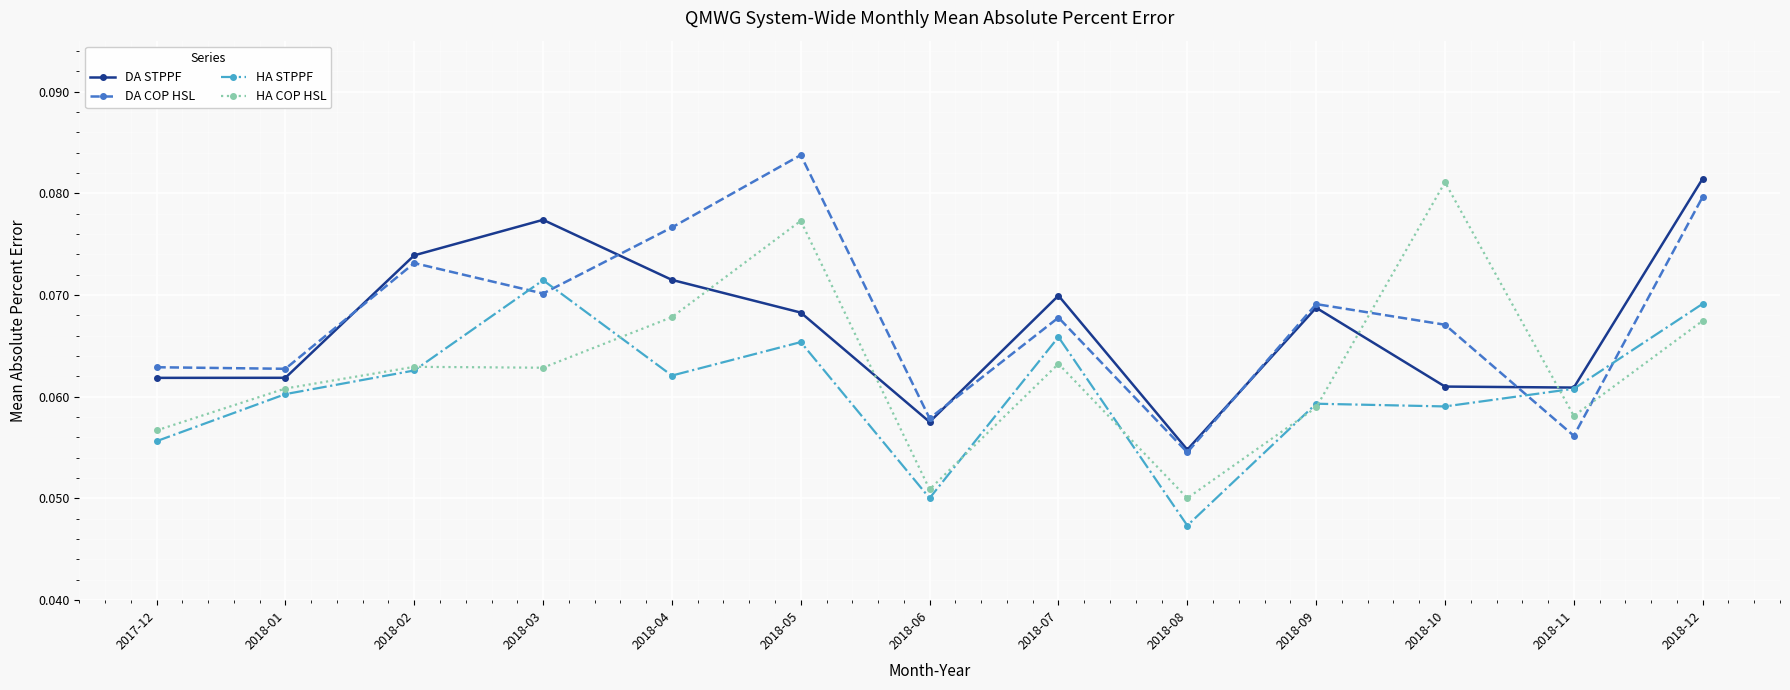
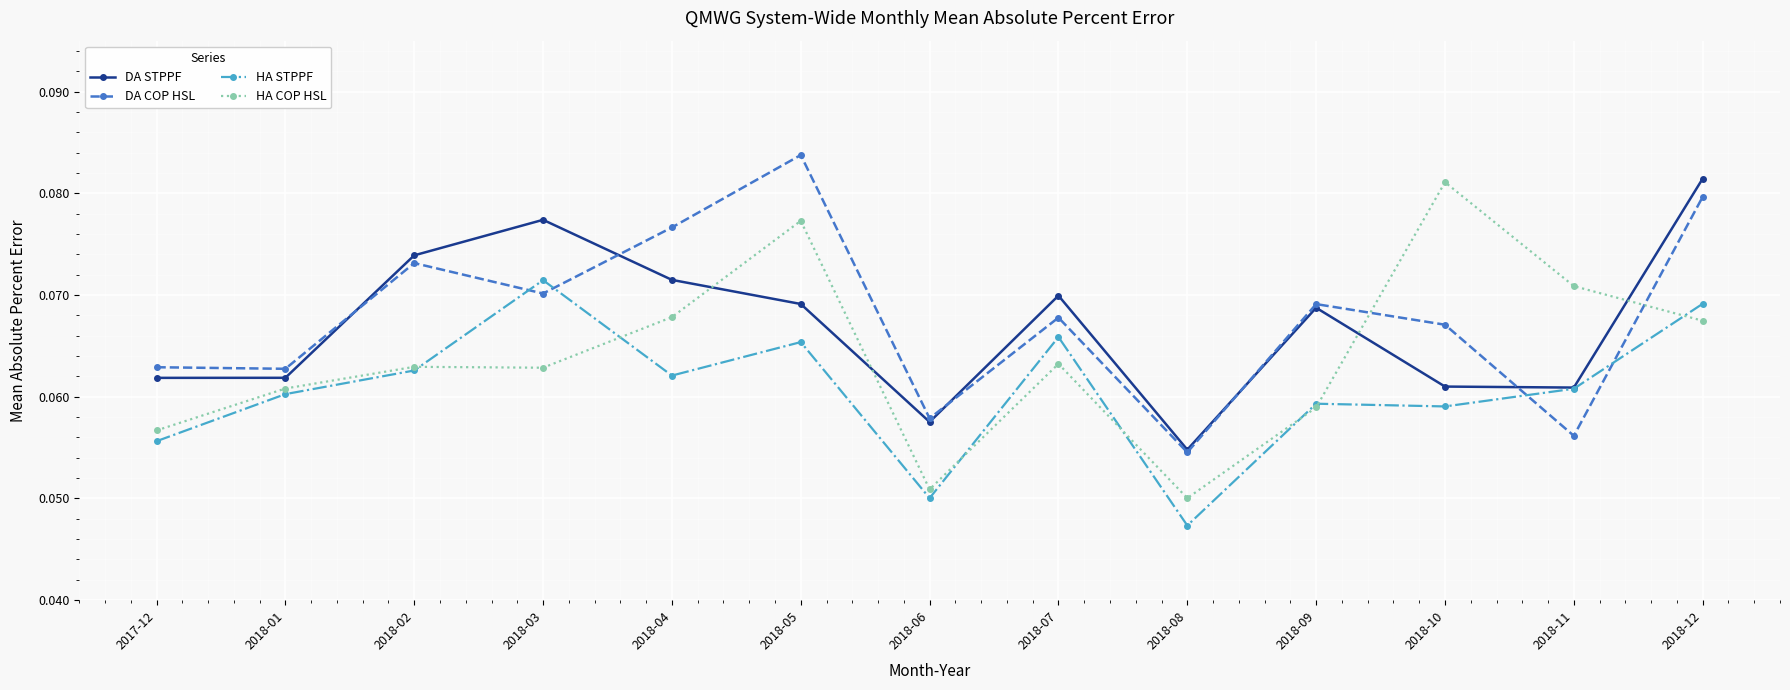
  {
    "DA STPPF": {
      "2017-12": 0.0619,
      "2018-01": 0.0619,
      "2018-02": 0.0739,
      "2018-03": 0.0774,
      "2018-04": 0.0715,
-     "2018-05": 0.0683,
+     "2018-05": 0.0691,
      "2018-06": 0.0575,
      "2018-07": 0.0699,
      "2018-08": 0.0548,
      "2018-09": 0.0687,
      "2018-10": 0.0610,
      "2018-12": 0.0814
    },
    "HA COP HSL": {
      "2017-12": 0.0567,
      "2018-01": 0.0608,
      "2018-02": 0.0629,
      "2018-03": 0.0629,
      "2018-04": 0.0678,
      "2018-05": 0.0773,
      "2018-06": 0.0509,
      "2018-07": 0.0632,
      "2018-08": 0.0500,
      "2018-09": 0.0589,
      "2018-10": 0.0811,
-     "2018-11": 0.0581,
+     "2018-11": 0.0709,
      "2018-12": 0.0675
    }
  }
